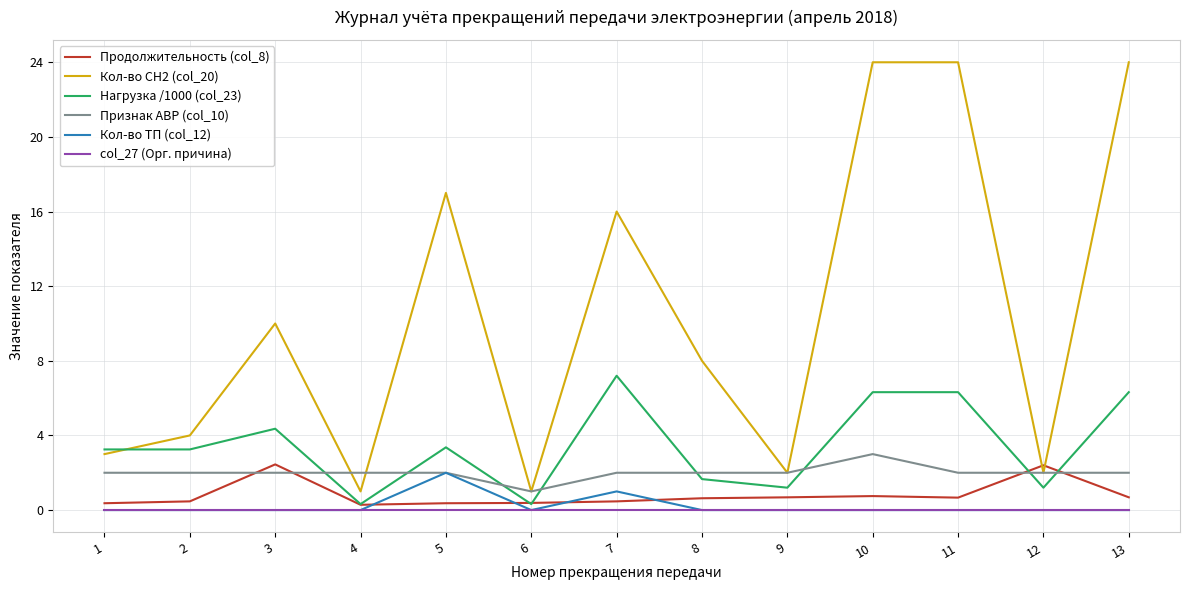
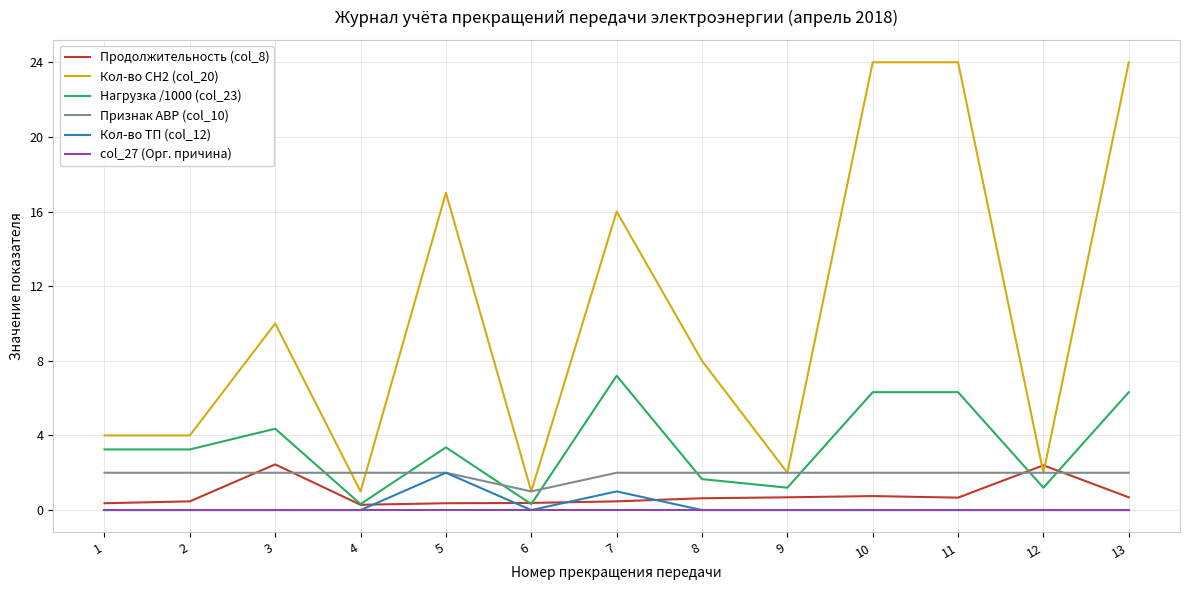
  {
    "Продолжительность (col_8)": {
      "1": 0.4,
      "2": 0.5,
      "3": 2.4,
      "5": 0.4,
      "7": 0.5,
      "8": 0.6,
      "9": 0.7,
      "10": 0.8,
      "11": 0.7,
      "12": 2.4,
      "13": 0.7
    },
    "Кол-во СН2 (col_20)": {
-     "1": 3,
+     "1": 4,
      "2": 4,
      "3": 10,
      "4": 1,
      "5": 17,
      "7": 16,
      "8": 8,
      "10": 24,
      "11": 24,
      "13": 24
    },
    "Нагрузка /1000 (col_23)": {
      "1": 3.3,
      "2": 3.3,
      "3": 4.4,
      "5": 3.4,
      "7": 7.2,
      "8": 1.7,
      "9": 1.2,
      "10": 6.3,
      "11": 6.3,
      "12": 1.2,
      "13": 6.3
    },
    "Признак АВР (col_10)": {
      "1": 2,
      "2": 2,
      "3": 2,
      "4": 2,
      "7": 2,
      "8": 2,
-     "10": 3,
+     "10": 2,
      "11": 2,
      "13": 2
    },
    "Кол-во ТП (col_12)": {
      "7": 1
    },
    "col_27 (Орг. причина)": {
      "5": 0,
      "7": 0
    }
  }
